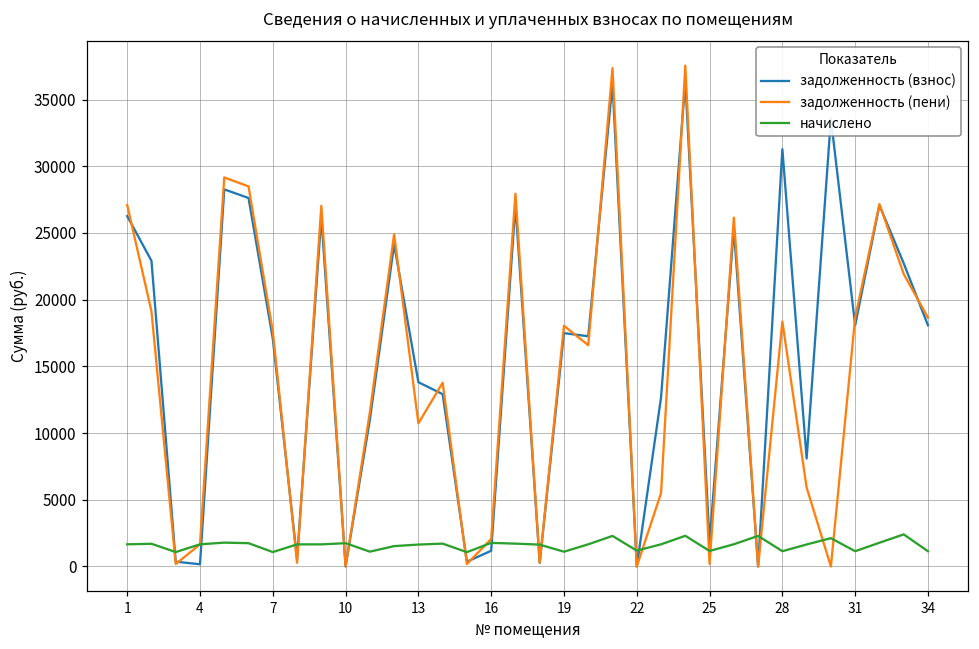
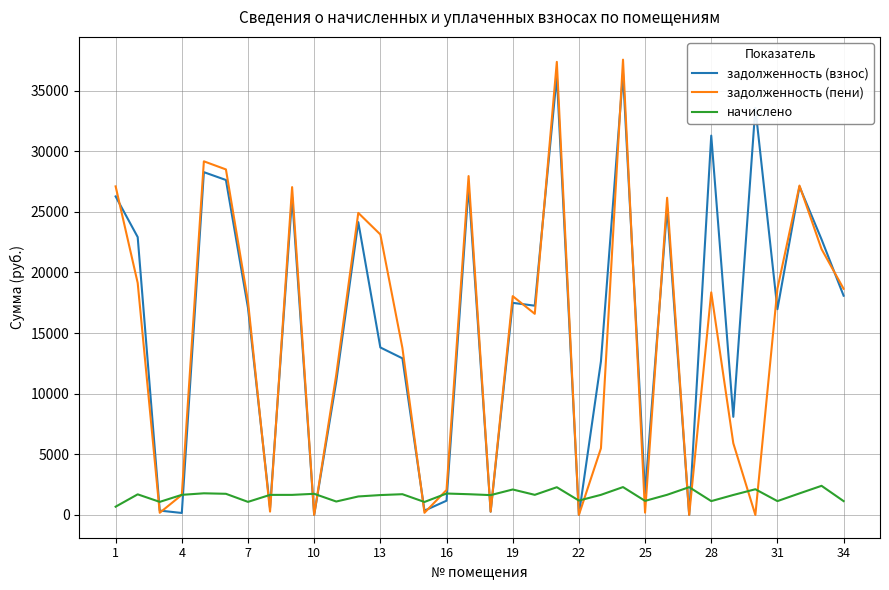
  {
    "задолженность (взнос)": {
      "1": 26300,
      "4": 200,
      "7": 17100,
      "13": 13800,
      "16": 1200,
      "19": 17500,
      "25": 1800,
      "28": 31300,
-     "31": 18100,
+     "31": 17000,
      "34": 18100
    },
    "задолженность (пени)": {
      "1": 27100,
      "7": 17600,
-     "13": 10700,
+     "13": 23100,
      "16": 2100,
      "19": 18000,
      "25": 200,
      "28": 18400,
      "31": 18700,
      "34": 18700
    },
    "начислено": {
-     "1": 1700,
+     "1": 700,
      "7": 1100,
      "10": 1700,
      "13": 1600,
      "16": 1800,
-     "19": 1100,
+     "19": 2100,
      "22": 1200,
      "25": 1200,
      "28": 1100,
      "31": 1100,
      "34": 1100
    }
  }
